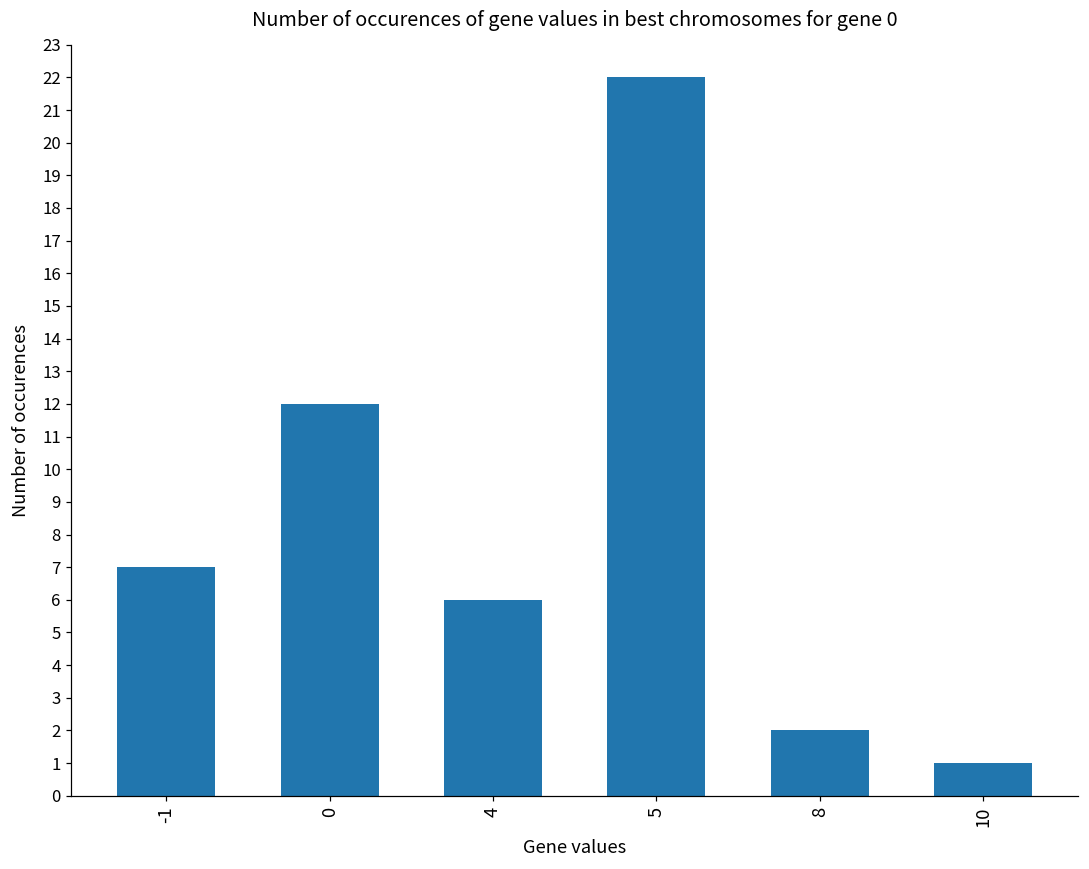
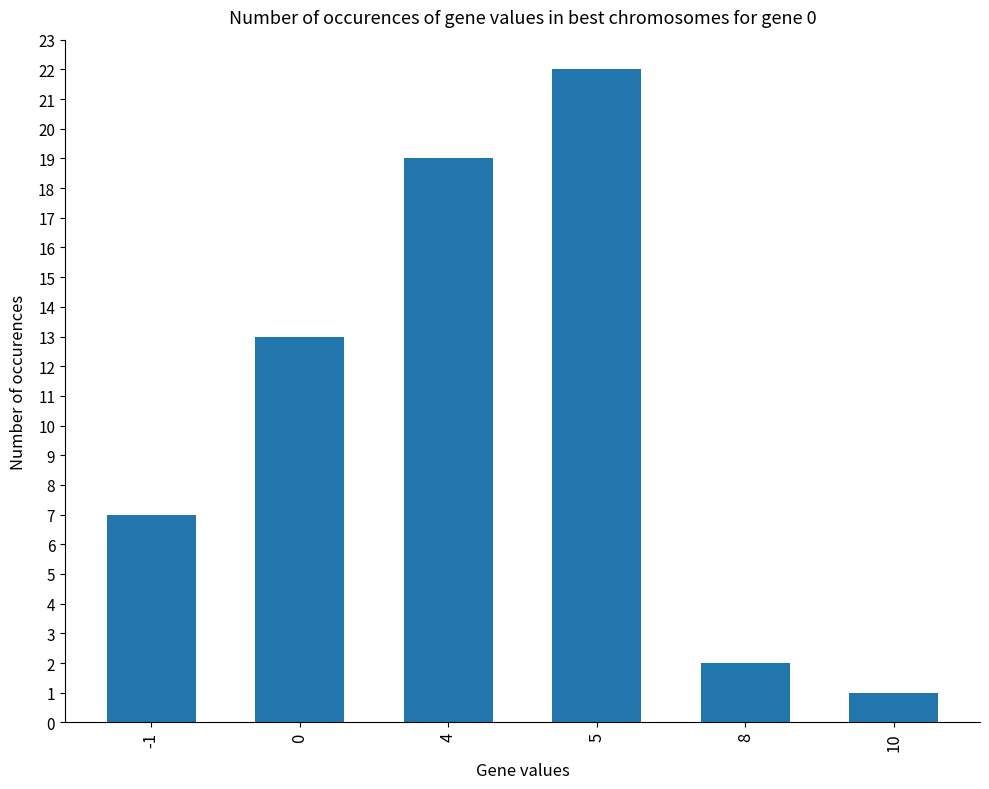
  {
    "-1": 7,
-   "0": 12,
-   "4": 6,
+   "0": 13,
+   "4": 19,
    "5": 22,
    "8": 2,
    "10": 1
  }
